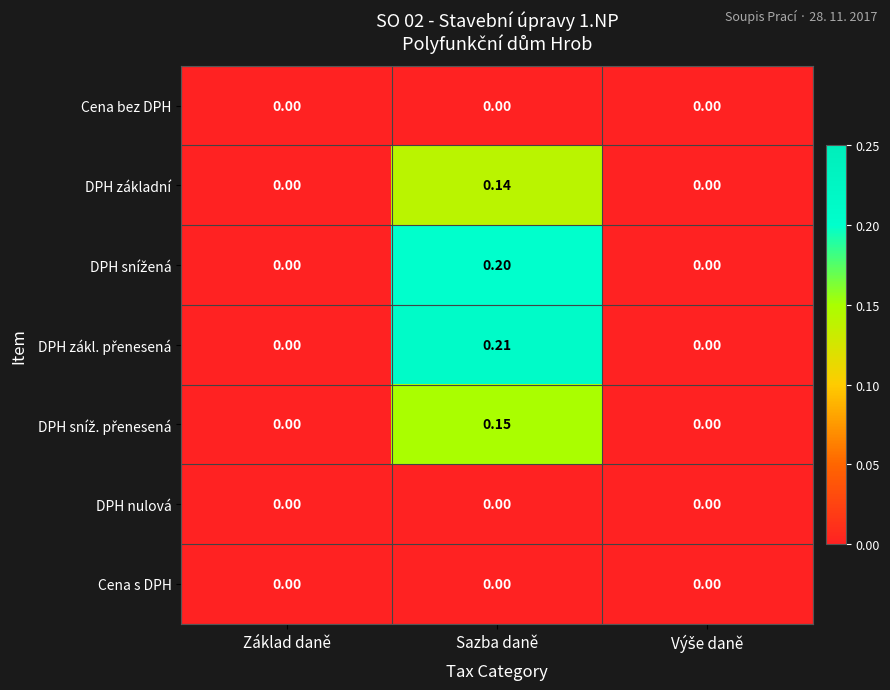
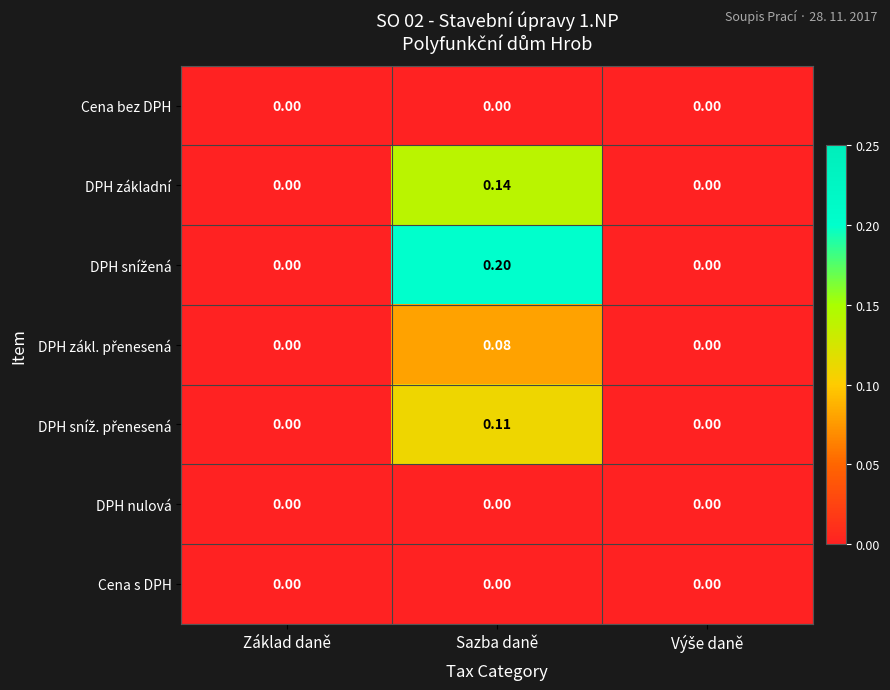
  {
    "Cena bez DPH": {
      "Základ daně": 0.00,
      "Sazba daně": 0.00,
      "Výše daně": 0.00
    },
    "DPH základní": {
      "Základ daně": 0.00,
      "Sazba daně": 0.14,
      "Výše daně": 0.00
    },
    "DPH snížená": {
      "Základ daně": 0.00,
      "Sazba daně": 0.20,
      "Výše daně": 0.00
    },
    "DPH zákl. přenesená": {
      "Základ daně": 0.00,
-     "Sazba daně": 0.21,
+     "Sazba daně": 0.08,
      "Výše daně": 0.00
    },
    "DPH sníž. přenesená": {
      "Základ daně": 0.00,
-     "Sazba daně": 0.15,
+     "Sazba daně": 0.11,
      "Výše daně": 0.00
    },
    "DPH nulová": {
      "Základ daně": 0.00,
      "Sazba daně": 0.00,
      "Výše daně": 0.00
    },
    "Cena s DPH": {
      "Základ daně": 0.00,
      "Sazba daně": 0.00,
      "Výše daně": 0.00
    }
  }
